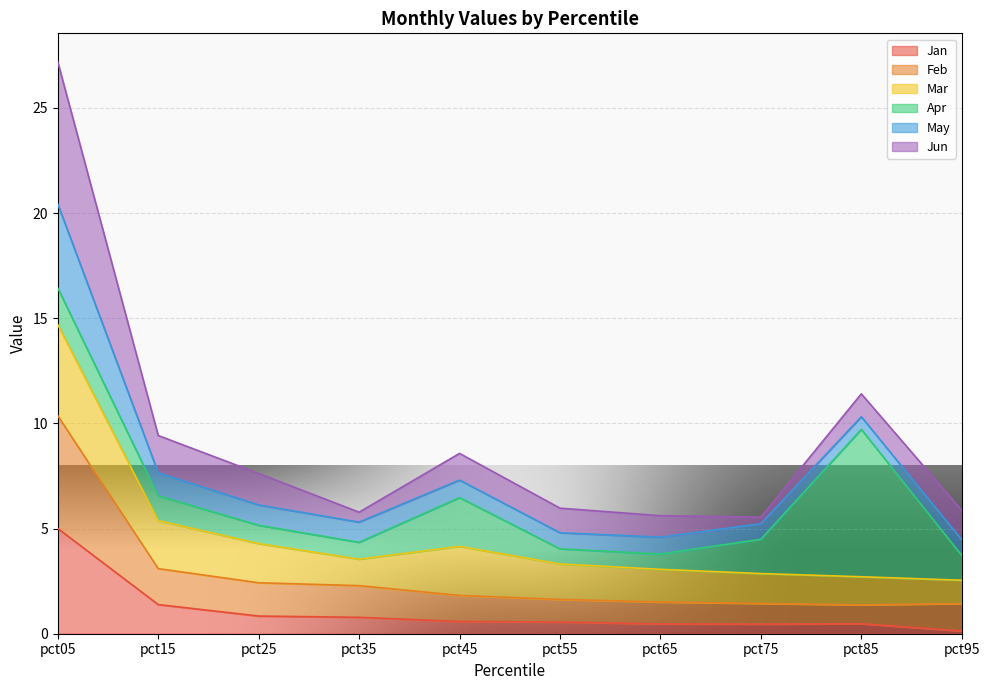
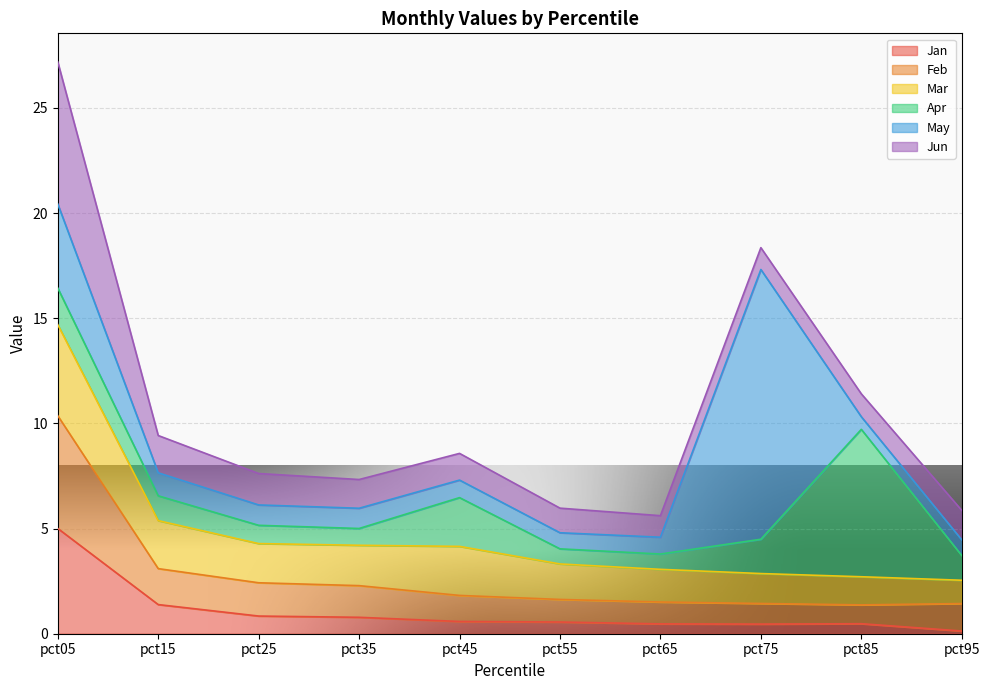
  {
    "Mar": {
      "pct05": 4.3,
      "pct15": 2.3,
      "pct25": 1.9,
-     "pct35": 1.3,
+     "pct35": 1.9,
      "pct45": 2.3,
      "pct55": 1.7,
      "pct65": 1.6,
      "pct75": 1.4,
      "pct85": 1.3,
      "pct95": 1.1
    },
    "Apr": {
      "pct05": 1.7,
      "pct15": 1.2,
      "pct25": 0.9,
      "pct35": 0.8,
      "pct45": 2.3,
      "pct55": 0.7,
      "pct65": 0.7,
      "pct75": 1.6,
      "pct85": 7.0,
      "pct95": 1.2
    },
    "May": {
      "pct05": 4.0,
      "pct15": 1.1,
      "pct25": 1.0,
      "pct35": 1.0,
      "pct45": 0.8,
      "pct55": 0.8,
      "pct65": 0.8,
-     "pct75": 0.7,
+     "pct75": 12.8,
      "pct85": 0.6,
      "pct95": 0.7
    },
    "Jun": {
      "pct05": 6.8,
      "pct15": 1.8,
      "pct25": 1.5,
-     "pct35": 0.5,
+     "pct35": 1.4,
      "pct45": 1.3,
      "pct55": 1.2,
      "pct65": 1.0,
-     "pct75": 0.3,
+     "pct75": 1.0,
      "pct85": 1.1,
      "pct95": 1.4
    }
  }
